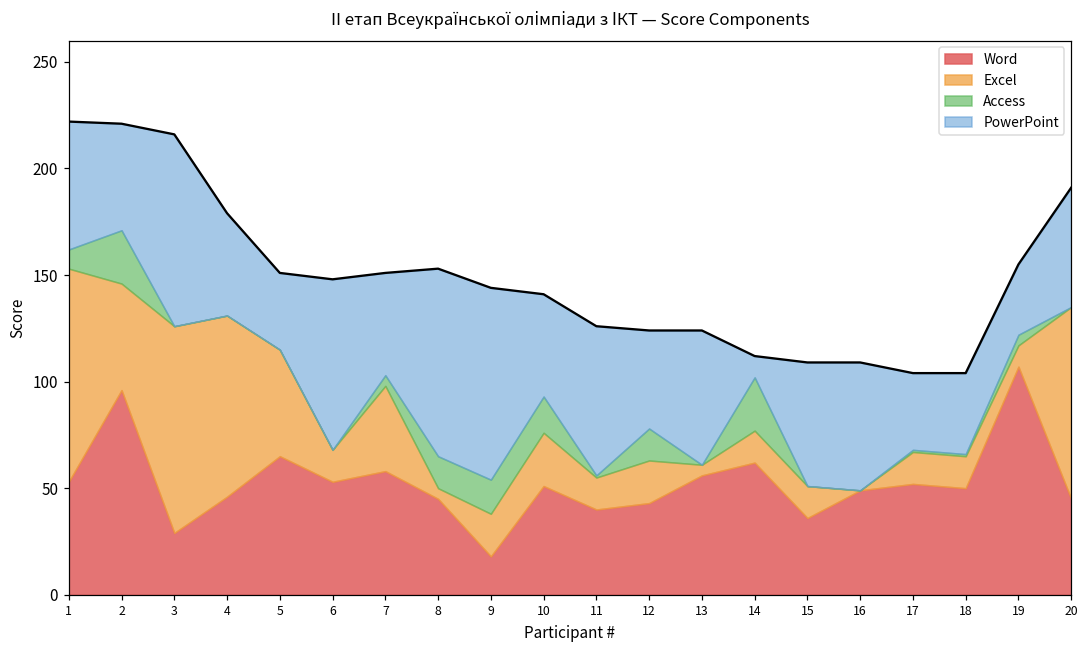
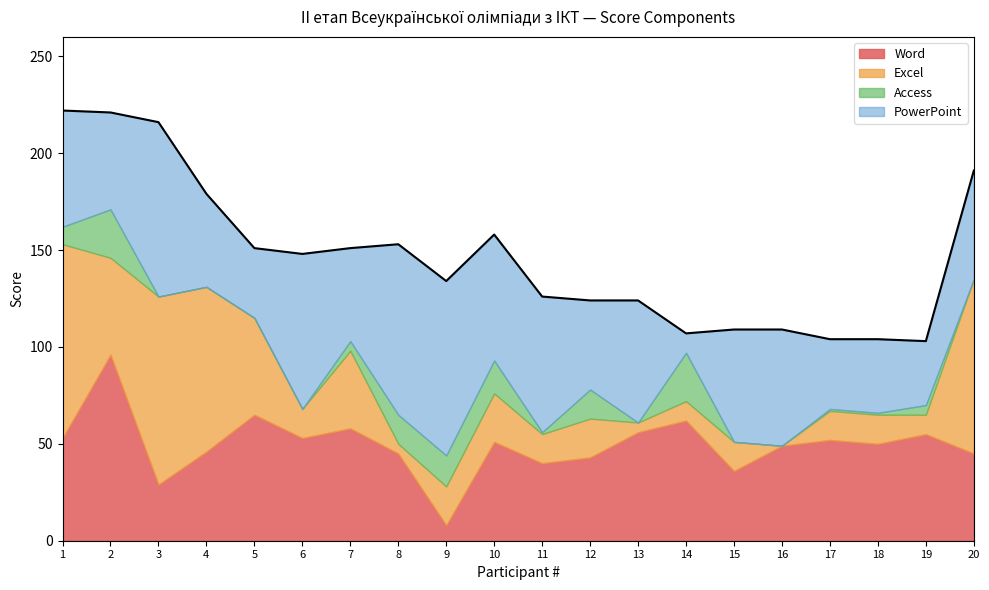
  {
    "Word": {
      "1": 53,
      "2": 96,
      "3": 29,
      "4": 46,
      "5": 65,
      "6": 53,
      "7": 58,
      "8": 45,
-     "9": 18,
+     "9": 8,
      "10": 51,
      "11": 40,
      "12": 43,
      "13": 56,
      "14": 62,
      "15": 36,
      "17": 52,
      "18": 50,
-     "19": 107,
+     "19": 55,
      "20": 45
    },
    "Excel": {
      "1": 100,
      "2": 50,
      "7": 40,
      "8": 5,
      "9": 20,
      "10": 25,
      "12": 20,
-     "14": 15,
+     "14": 10,
      "19": 10
    },
    "Access": {
      "1": 9,
      "2": 25,
      "7": 5,
      "8": 15,
      "9": 16,
      "10": 17,
      "12": 15,
      "14": 25,
      "19": 5
    },
    "PowerPoint": {
      "1": 60,
      "2": 50,
      "3": 90,
      "4": 48,
      "5": 36,
      "6": 80,
      "7": 48,
      "8": 88,
      "9": 90,
-     "10": 48,
+     "10": 65,
      "11": 70,
      "12": 46,
      "13": 63,
      "14": 10,
      "15": 58,
      "16": 60,
      "17": 36,
      "18": 38,
      "19": 33,
      "20": 56
    }
  }
